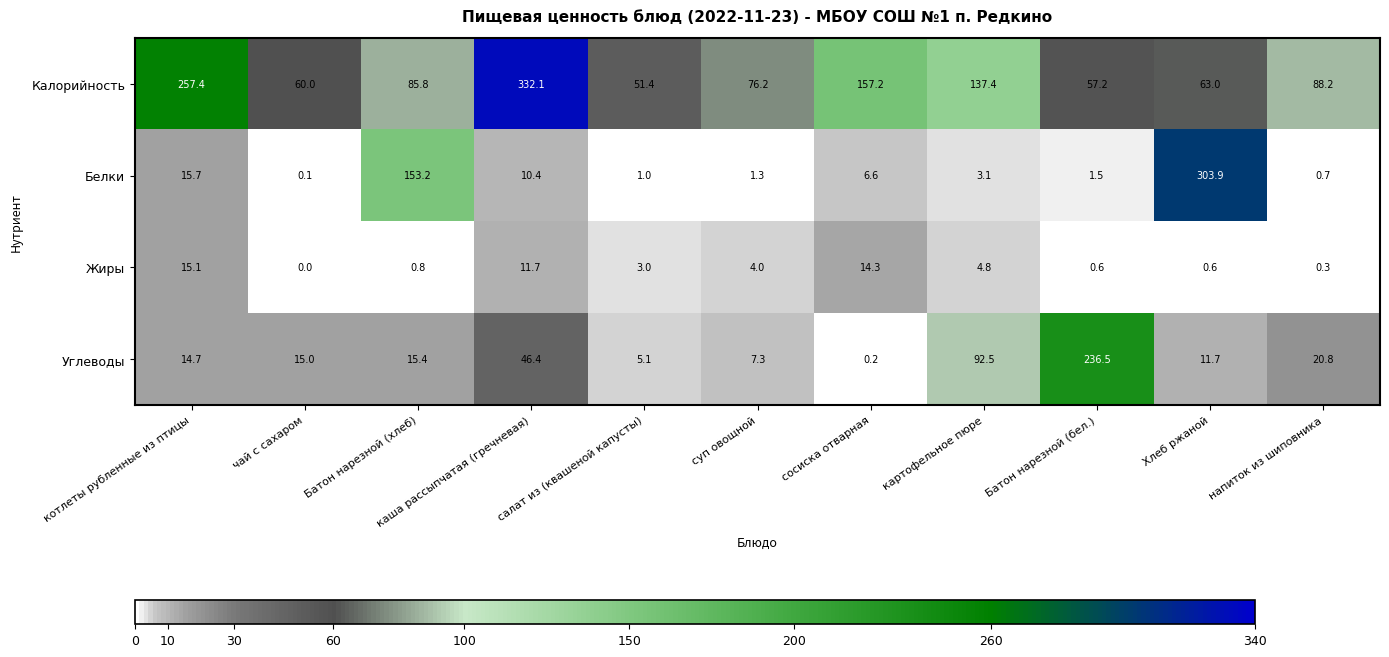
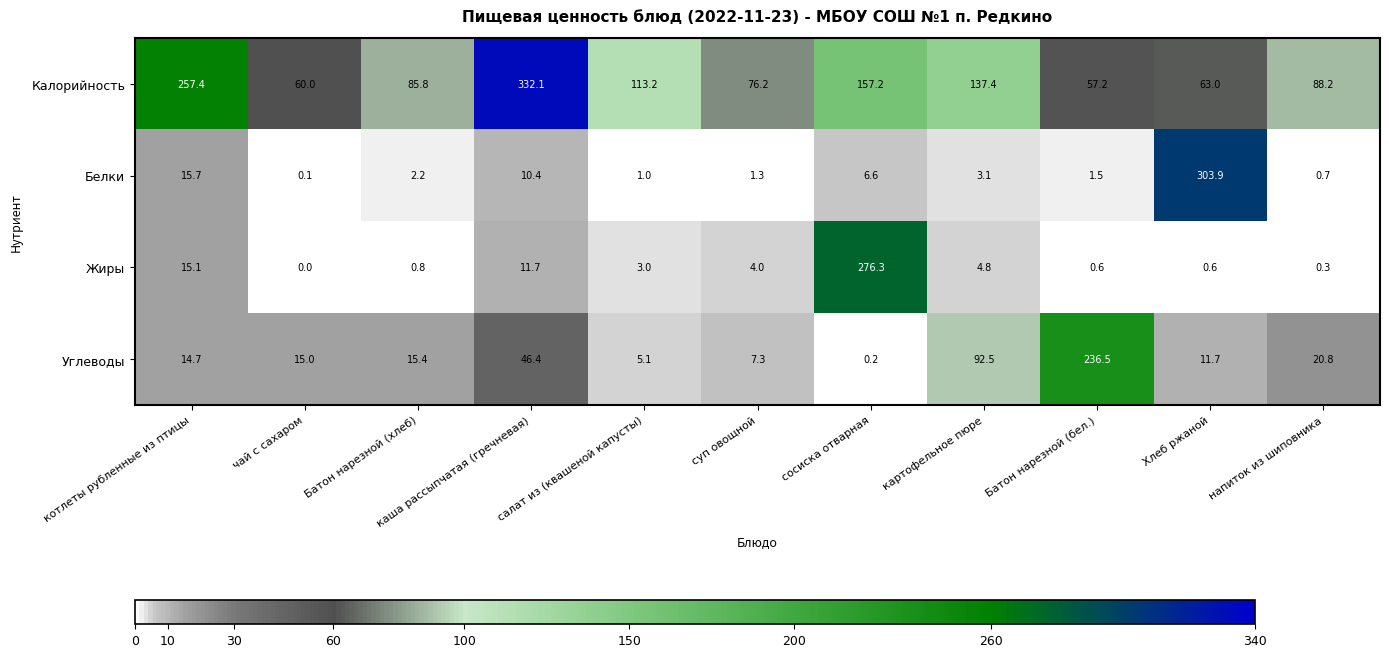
  {
    "Калорийность": {
      "котлеты рубленные из птицы": 257.4,
      "чай с сахаром": 60.0,
      "Батон нарезной (хлеб)": 85.8,
      "каша рассыпчатая (гречневая)": 332.1,
-     "салат из (квашеной капусты)": 51.4,
+     "салат из (квашеной капусты)": 113.2,
      "суп овощной": 76.2,
      "сосиска отварная": 157.2,
      "картофельное пюре": 137.4,
      "Батон нарезной (бел.)": 57.2,
      "Хлеб ржаной": 63.0,
      "напиток из шиповника": 88.2
    },
    "Белки": {
      "котлеты рубленные из птицы": 15.7,
      "чай с сахаром": 0.1,
-     "Батон нарезной (хлеб)": 153.2,
+     "Батон нарезной (хлеб)": 2.2,
      "каша рассыпчатая (гречневая)": 10.4,
      "салат из (квашеной капусты)": 1.0,
      "суп овощной": 1.3,
      "сосиска отварная": 6.6,
      "картофельное пюре": 3.1,
      "Батон нарезной (бел.)": 1.5,
      "Хлеб ржаной": 303.9,
      "напиток из шиповника": 0.7
    },
    "Жиры": {
      "котлеты рубленные из птицы": 15.1,
      "чай с сахаром": 0.0,
      "Батон нарезной (хлеб)": 0.8,
      "каша рассыпчатая (гречневая)": 11.7,
      "салат из (квашеной капусты)": 3.0,
      "суп овощной": 4.0,
-     "сосиска отварная": 14.3,
+     "сосиска отварная": 276.3,
      "картофельное пюре": 4.8,
      "Батон нарезной (бел.)": 0.6,
      "Хлеб ржаной": 0.6,
      "напиток из шиповника": 0.3
    },
    "Углеводы": {
      "котлеты рубленные из птицы": 14.7,
      "чай с сахаром": 15.0,
      "Батон нарезной (хлеб)": 15.4,
      "каша рассыпчатая (гречневая)": 46.4,
      "салат из (квашеной капусты)": 5.1,
      "суп овощной": 7.3,
      "сосиска отварная": 0.2,
      "картофельное пюре": 92.5,
      "Батон нарезной (бел.)": 236.5,
      "Хлеб ржаной": 11.7,
      "напиток из шиповника": 20.8
    }
  }
